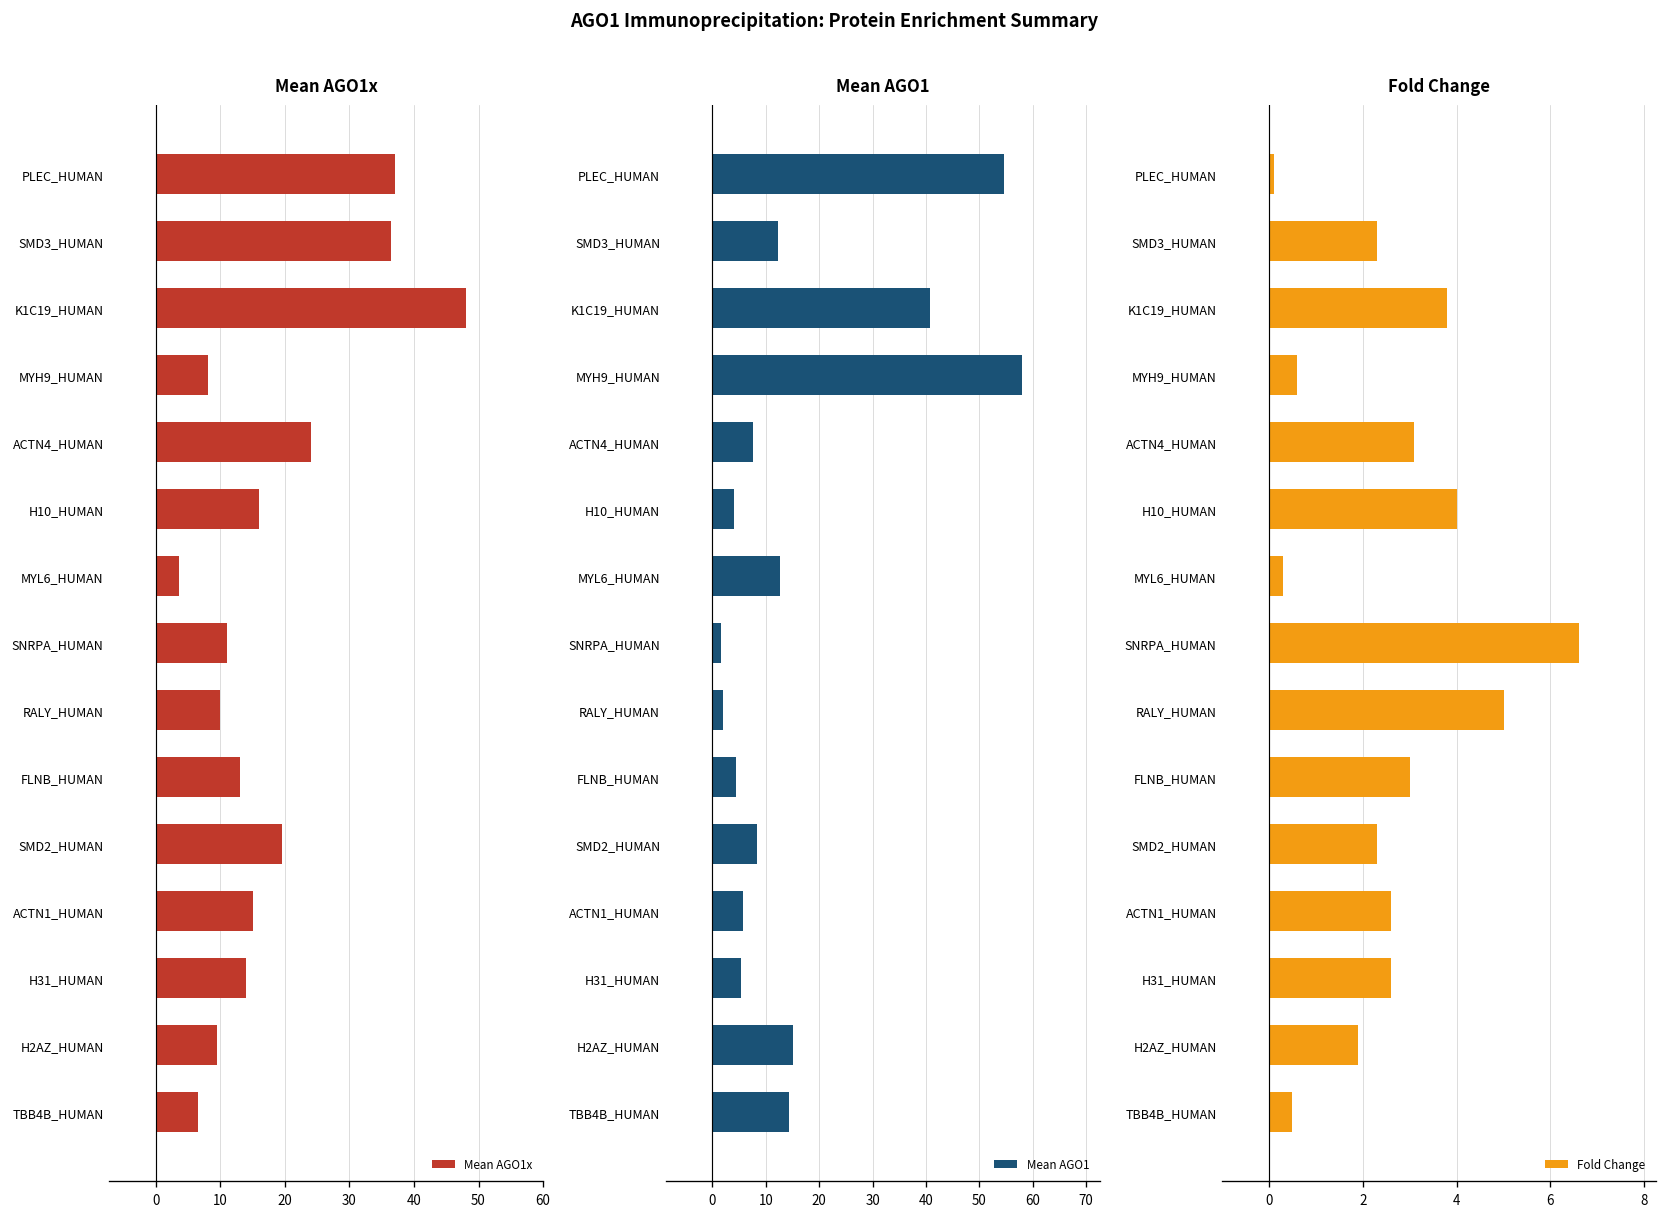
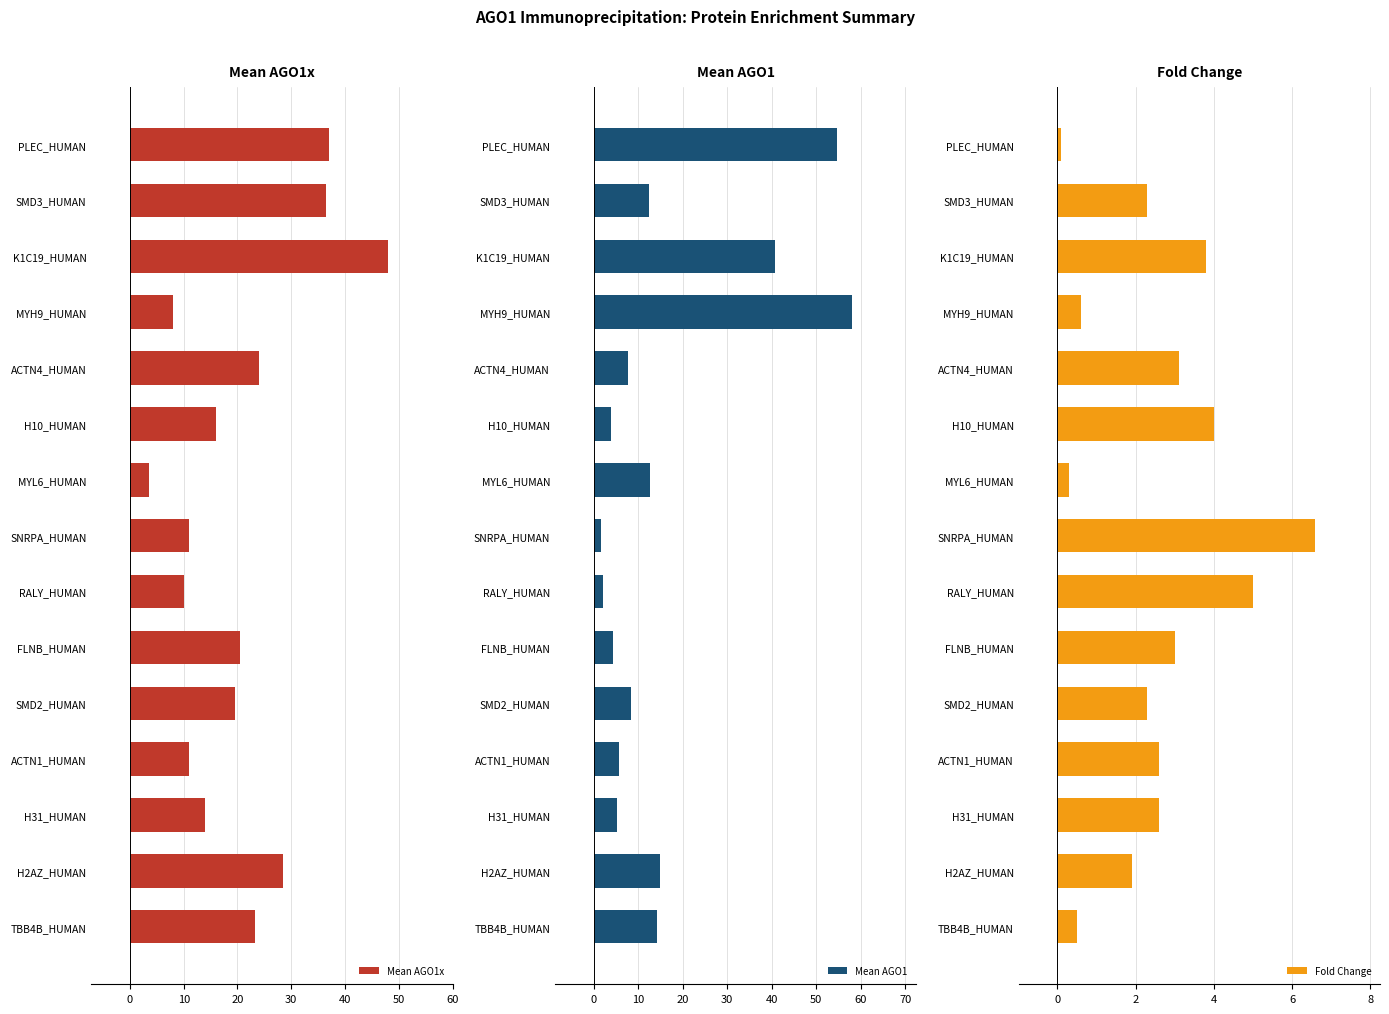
  {
    "Mean AGO1x": {
      "PLEC_HUMAN": 37,
      "SMD3_HUMAN": 37,
      "K1C19_HUMAN": 48,
      "MYH9_HUMAN": 8,
      "ACTN4_HUMAN": 24,
      "H10_HUMAN": 16,
      "MYL6_HUMAN": 4,
      "SNRPA_HUMAN": 11,
      "RALY_HUMAN": 10,
-     "FLNB_HUMAN": 13,
+     "FLNB_HUMAN": 20,
      "SMD2_HUMAN": 20,
-     "ACTN1_HUMAN": 15,
+     "ACTN1_HUMAN": 11,
      "H31_HUMAN": 14,
-     "H2AZ_HUMAN": 10,
-     "TBB4B_HUMAN": 7
+     "H2AZ_HUMAN": 29,
+     "TBB4B_HUMAN": 23
    },
    "Mean AGO1": {
      "PLEC_HUMAN": 55,
      "SMD3_HUMAN": 12,
      "K1C19_HUMAN": 41,
      "MYH9_HUMAN": 58,
      "ACTN4_HUMAN": 8,
      "H10_HUMAN": 4,
      "MYL6_HUMAN": 13,
      "SNRPA_HUMAN": 2,
      "RALY_HUMAN": 2,
      "FLNB_HUMAN": 4,
      "SMD2_HUMAN": 8,
      "ACTN1_HUMAN": 6,
      "H31_HUMAN": 5,
      "H2AZ_HUMAN": 15,
      "TBB4B_HUMAN": 14
    },
    "Fold Change": {
      "PLEC_HUMAN": 0.1,
      "SMD3_HUMAN": 2.3,
      "K1C19_HUMAN": 3.8,
      "MYH9_HUMAN": 0.6,
      "ACTN4_HUMAN": 3.1,
      "H10_HUMAN": 4.0,
      "MYL6_HUMAN": 0.3,
      "SNRPA_HUMAN": 6.6,
      "RALY_HUMAN": 5.0,
      "FLNB_HUMAN": 3.0,
      "SMD2_HUMAN": 2.3,
      "ACTN1_HUMAN": 2.6,
      "H31_HUMAN": 2.6,
      "H2AZ_HUMAN": 1.9,
      "TBB4B_HUMAN": 0.5
    }
  }
